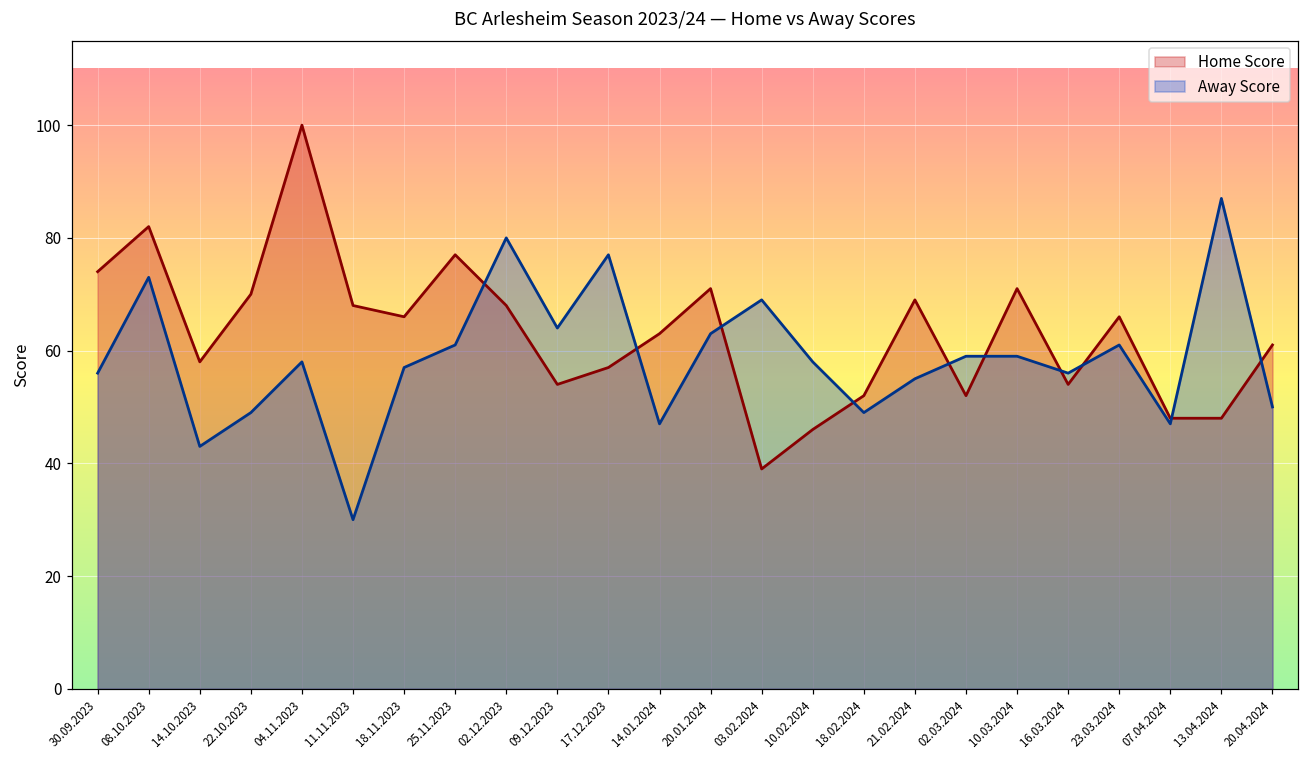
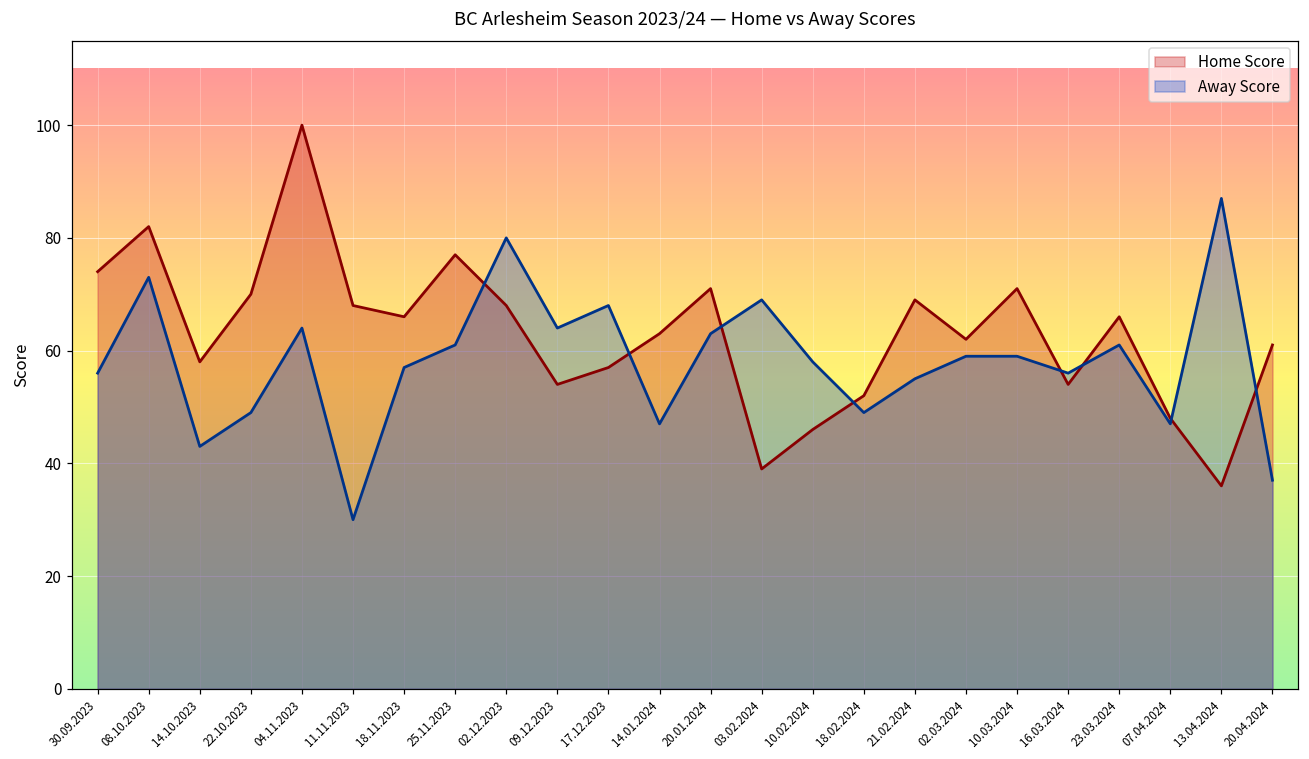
  {
    "Home Score": {
      "30.09.2023": 74,
      "08.10.2023": 82,
      "14.10.2023": 58,
      "22.10.2023": 70,
      "04.11.2023": 100,
      "11.11.2023": 68,
      "18.11.2023": 66,
      "25.11.2023": 77,
      "02.12.2023": 68,
      "09.12.2023": 54,
      "17.12.2023": 57,
      "14.01.2024": 63,
      "20.01.2024": 71,
      "03.02.2024": 39,
      "10.02.2024": 46,
      "18.02.2024": 52,
      "21.02.2024": 69,
-     "02.03.2024": 52,
+     "02.03.2024": 62,
      "10.03.2024": 71,
      "16.03.2024": 54,
      "23.03.2024": 66,
      "07.04.2024": 48,
-     "13.04.2024": 48,
+     "13.04.2024": 36,
      "20.04.2024": 61
    },
    "Away Score": {
      "30.09.2023": 56,
      "08.10.2023": 73,
      "14.10.2023": 43,
      "22.10.2023": 49,
-     "04.11.2023": 58,
+     "04.11.2023": 64,
      "11.11.2023": 30,
      "18.11.2023": 57,
      "25.11.2023": 61,
      "02.12.2023": 80,
      "09.12.2023": 64,
-     "17.12.2023": 77,
+     "17.12.2023": 68,
      "14.01.2024": 47,
      "20.01.2024": 63,
      "03.02.2024": 69,
      "10.02.2024": 58,
      "18.02.2024": 49,
      "21.02.2024": 55,
      "02.03.2024": 59,
      "10.03.2024": 59,
      "16.03.2024": 56,
      "23.03.2024": 61,
      "07.04.2024": 47,
      "13.04.2024": 87,
-     "20.04.2024": 50
+     "20.04.2024": 37
    }
  }
